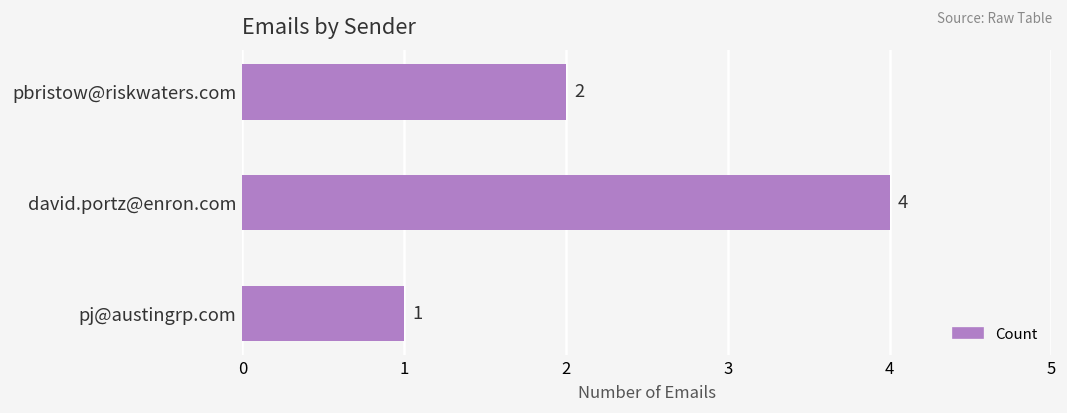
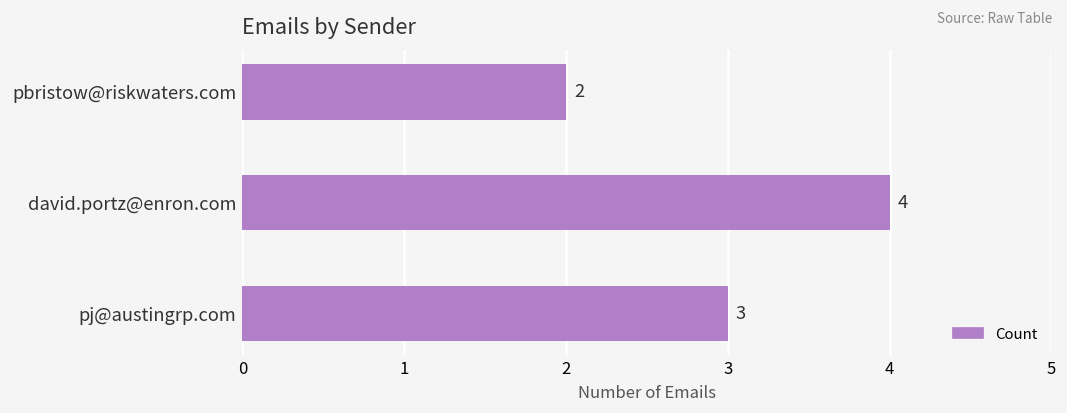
  {
    "pbristow@riskwaters.com": 2,
    "david.portz@enron.com": 4,
-   "pj@austingrp.com": 1
+   "pj@austingrp.com": 3
  }
